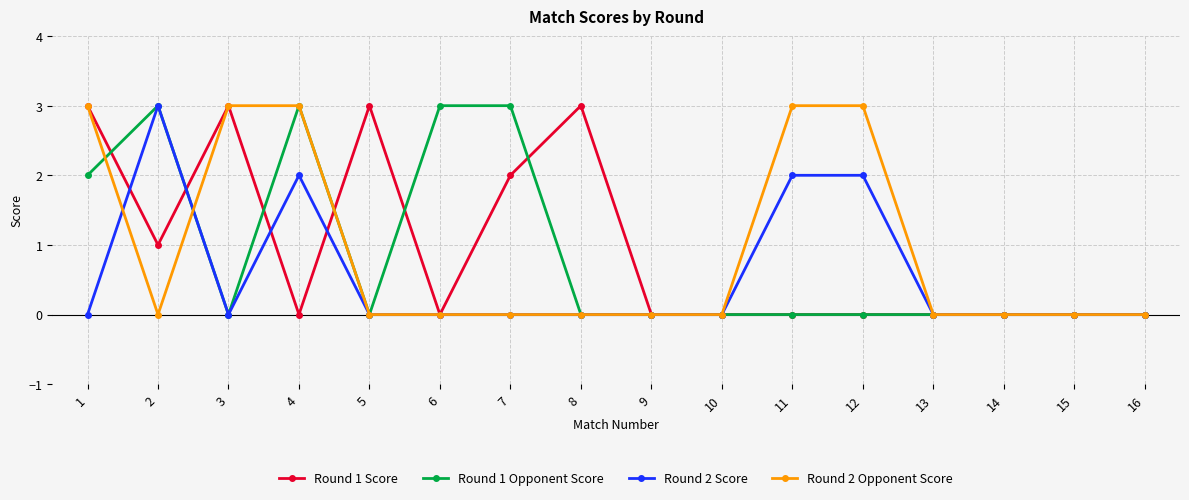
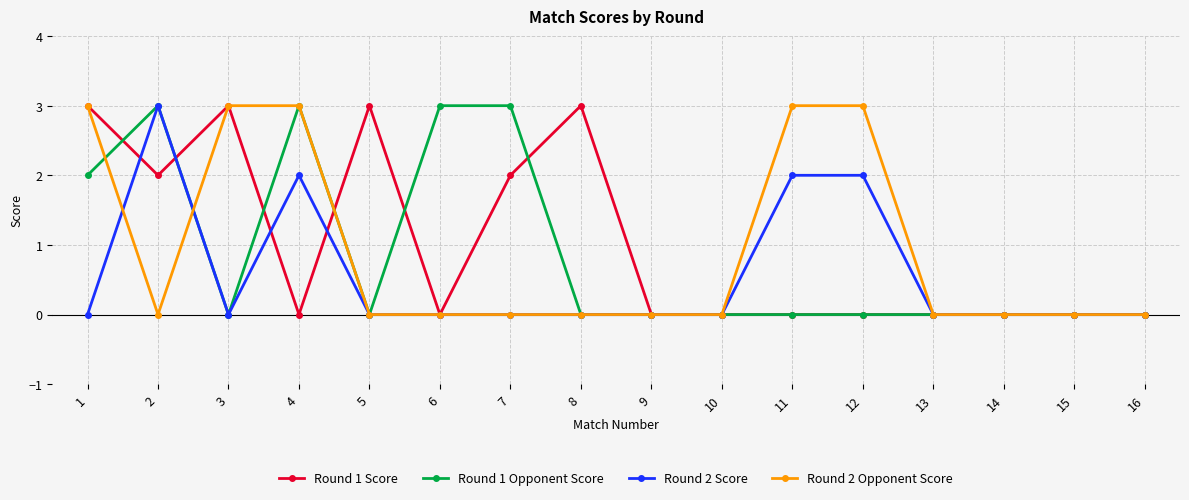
  {
    "Round 1 Score": {
-     "2": 1,
+     "2": 2,
      "4": 0,
      "5": 3,
      "7": 2,
      "8": 3
    },
    "Round 1 Opponent Score": {
      "1": 2,
      "6": 3,
      "7": 3
    },
    "Round 2 Score": {
      "1": 0,
      "4": 2,
      "11": 2,
      "12": 2
    },
    "Round 2 Opponent Score": {
      "2": 0,
      "11": 3,
      "12": 3
    }
  }
